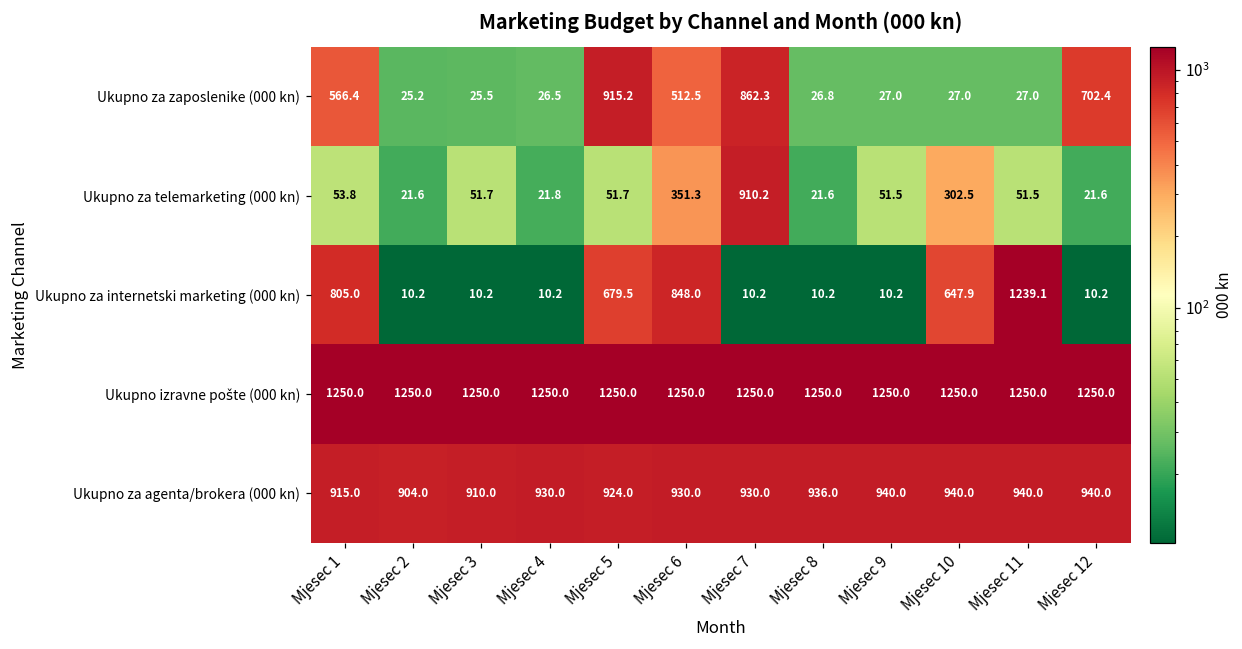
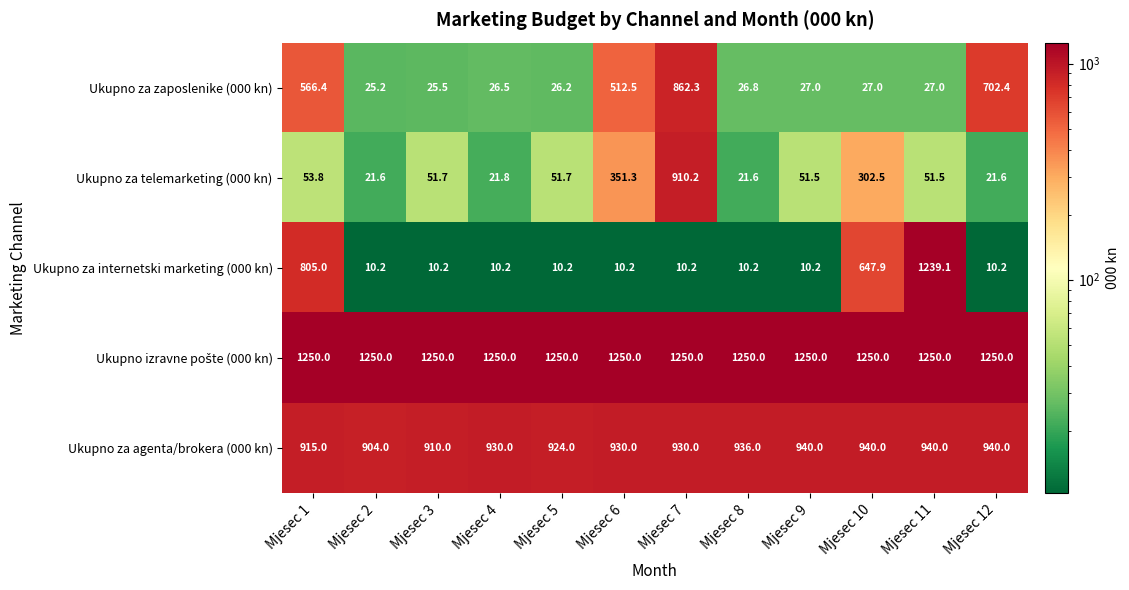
  {
    "Ukupno za zaposlenike (000 kn)": {
      "Mjesec 1": 566.4,
      "Mjesec 2": 25.2,
      "Mjesec 3": 25.5,
      "Mjesec 4": 26.5,
-     "Mjesec 5": 915.2,
+     "Mjesec 5": 26.2,
      "Mjesec 6": 512.5,
      "Mjesec 7": 862.3,
      "Mjesec 8": 26.8,
      "Mjesec 9": 27.0,
      "Mjesec 10": 27.0,
      "Mjesec 11": 27.0,
      "Mjesec 12": 702.4
    },
    "Ukupno za telemarketing (000 kn)": {
      "Mjesec 1": 53.8,
      "Mjesec 2": 21.6,
      "Mjesec 3": 51.7,
      "Mjesec 4": 21.8,
      "Mjesec 5": 51.7,
      "Mjesec 6": 351.3,
      "Mjesec 7": 910.2,
      "Mjesec 8": 21.6,
      "Mjesec 9": 51.5,
      "Mjesec 10": 302.5,
      "Mjesec 11": 51.5,
      "Mjesec 12": 21.6
    },
    "Ukupno za internetski marketing (000 kn)": {
      "Mjesec 1": 805.0,
      "Mjesec 2": 10.2,
      "Mjesec 3": 10.2,
      "Mjesec 4": 10.2,
-     "Mjesec 5": 679.5,
-     "Mjesec 6": 848.0,
+     "Mjesec 5": 10.2,
+     "Mjesec 6": 10.2,
      "Mjesec 7": 10.2,
      "Mjesec 8": 10.2,
      "Mjesec 9": 10.2,
      "Mjesec 10": 647.9,
      "Mjesec 11": 1239.1,
      "Mjesec 12": 10.2
    },
    "Ukupno izravne pošte (000 kn)": {
      "Mjesec 1": 1250.0,
      "Mjesec 2": 1250.0,
      "Mjesec 3": 1250.0,
      "Mjesec 4": 1250.0,
      "Mjesec 5": 1250.0,
      "Mjesec 6": 1250.0,
      "Mjesec 7": 1250.0,
      "Mjesec 8": 1250.0,
      "Mjesec 9": 1250.0,
      "Mjesec 10": 1250.0,
      "Mjesec 11": 1250.0,
      "Mjesec 12": 1250.0
    },
    "Ukupno za agenta/brokera (000 kn)": {
      "Mjesec 1": 915.0,
      "Mjesec 2": 904.0,
      "Mjesec 3": 910.0,
      "Mjesec 4": 930.0,
      "Mjesec 5": 924.0,
      "Mjesec 6": 930.0,
      "Mjesec 7": 930.0,
      "Mjesec 8": 936.0,
      "Mjesec 9": 940.0,
      "Mjesec 10": 940.0,
      "Mjesec 11": 940.0,
      "Mjesec 12": 940.0
    }
  }
